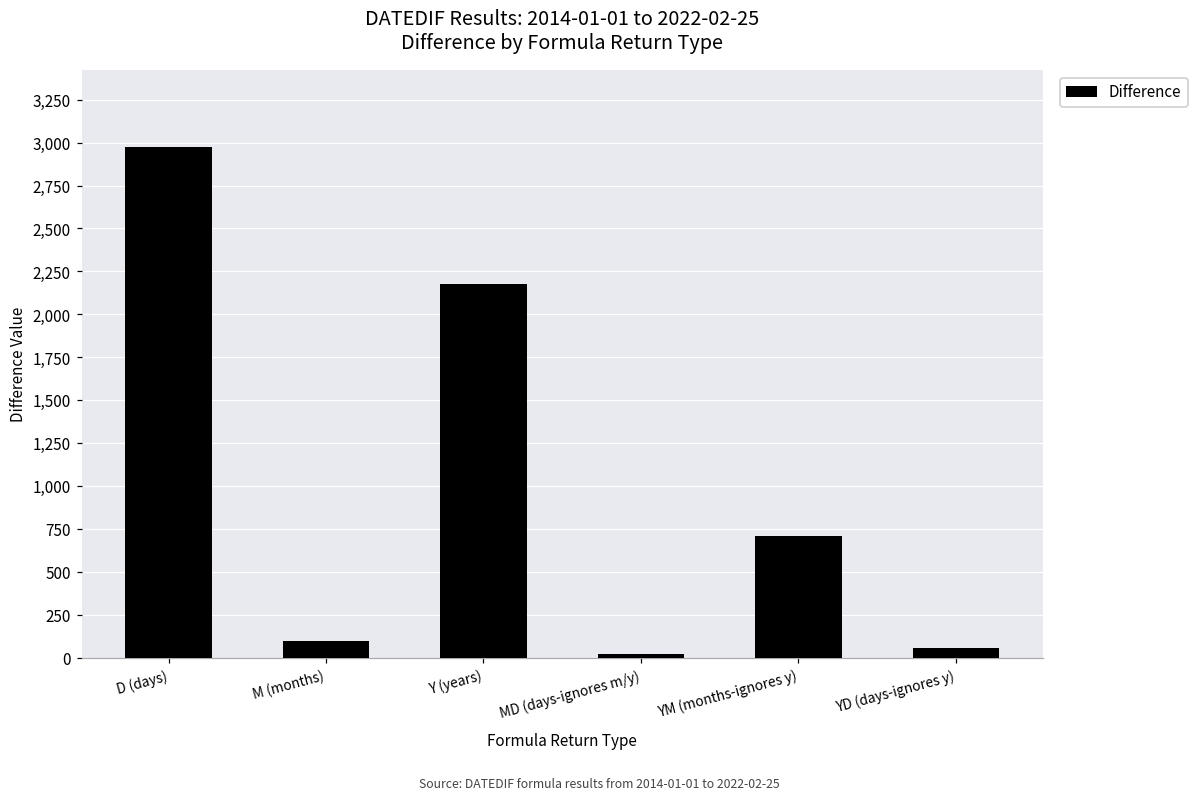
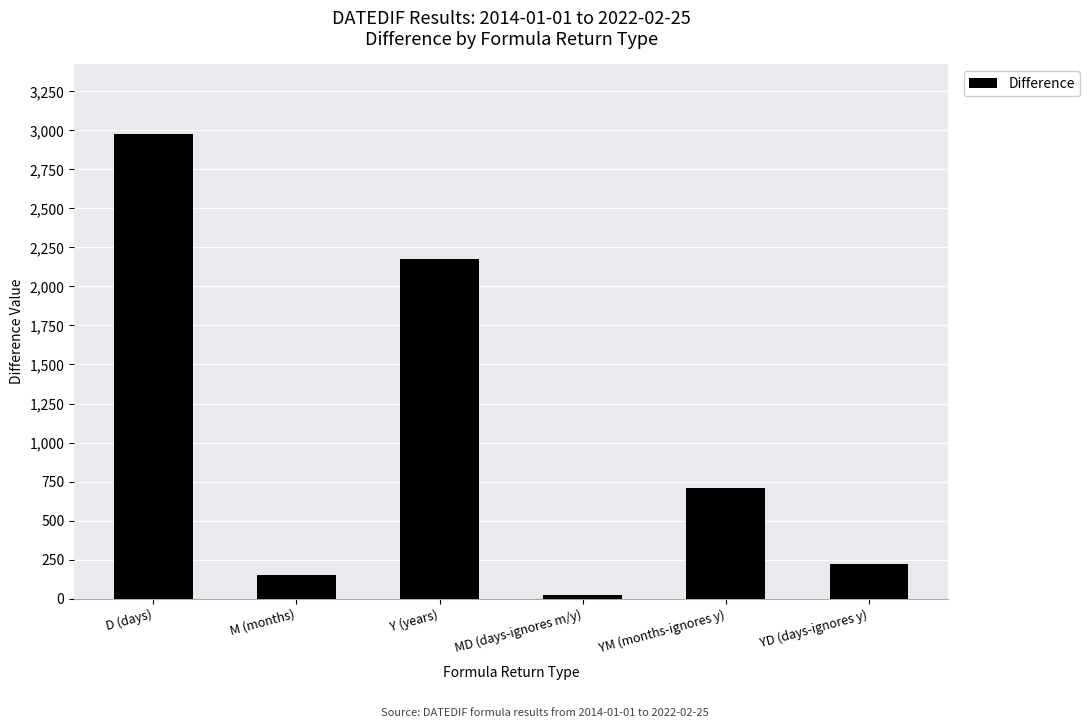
  {
    "D (days)": "2,980",
-   "M (months)": "100",
+   "M (months)": "150",
    "Y (years)": "2,180",
    "MD (days-ignores m/y)": "20",
    "YM (months-ignores y)": "710",
-   "YD (days-ignores y)": "60"
+   "YD (days-ignores y)": "220"
  }
